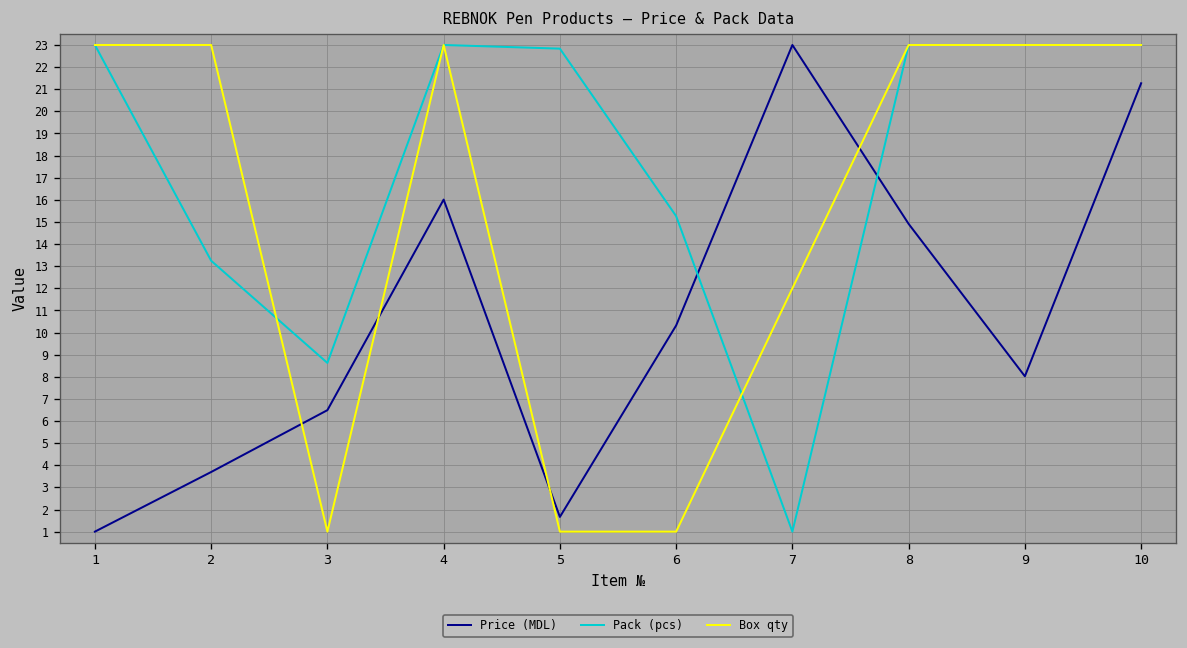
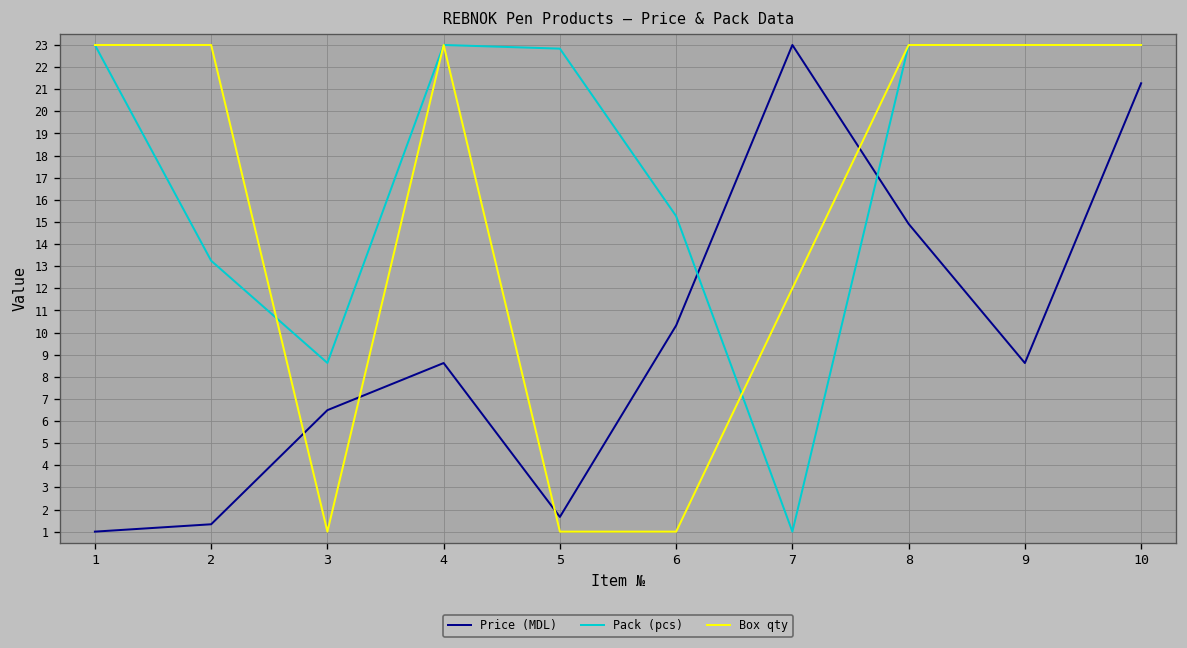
  {
    "Price (MDL)": {
      "1": 1.0,
-     "2": 3.7,
+     "2": 1.3,
      "3": 6.5,
-     "4": 16.0,
+     "4": 8.6,
      "5": 1.7,
      "6": 10.3,
      "7": 23.0,
      "8": 14.9,
-     "9": 8.0,
+     "9": 8.6,
      "10": 21.3
    },
    "Pack (pcs)": {
      "2": 13.2,
      "3": 8.6,
      "5": 22.8,
      "6": 15.3,
      "7": 1.0
    },
    "Box qty": {
      "2": 23.0,
      "3": 1.0,
      "5": 1.0,
      "6": 1.0,
      "7": 12.0
    }
  }
